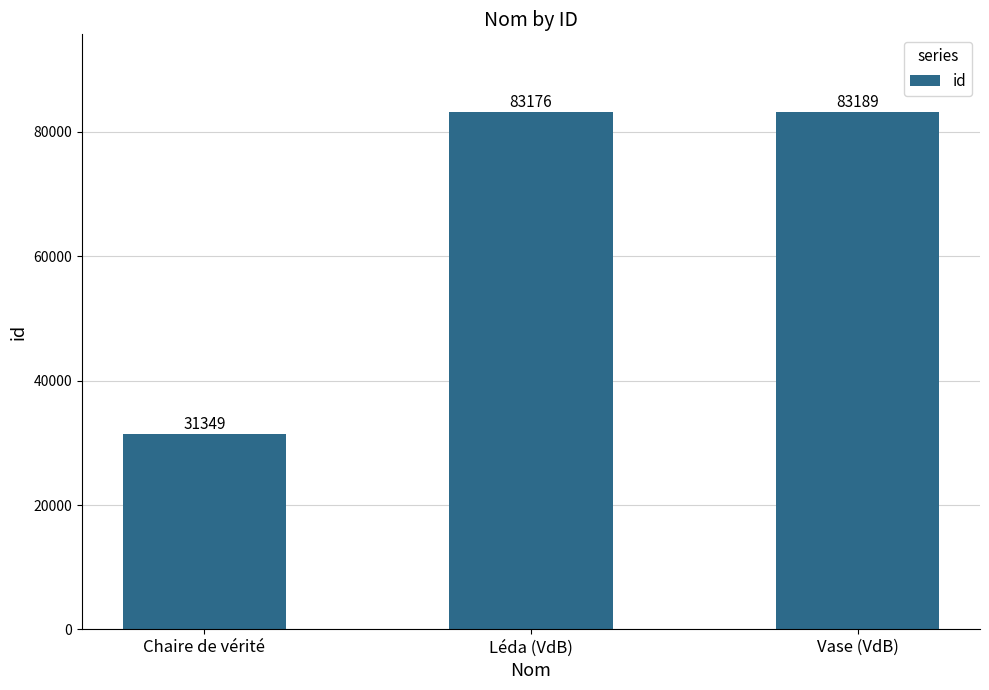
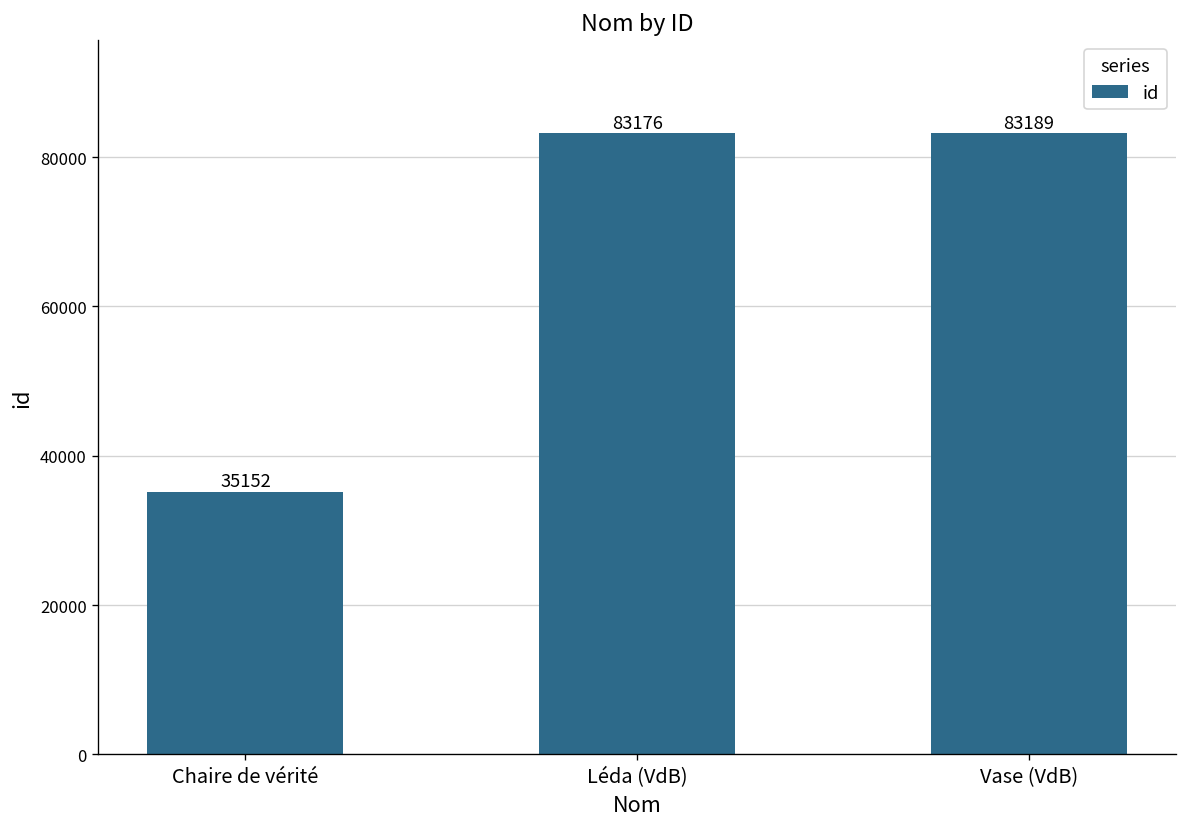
  {
-   "Chaire de vérité": 31349,
+   "Chaire de vérité": 35152,
    "Léda (VdB)": 83176,
    "Vase (VdB)": 83189
  }
